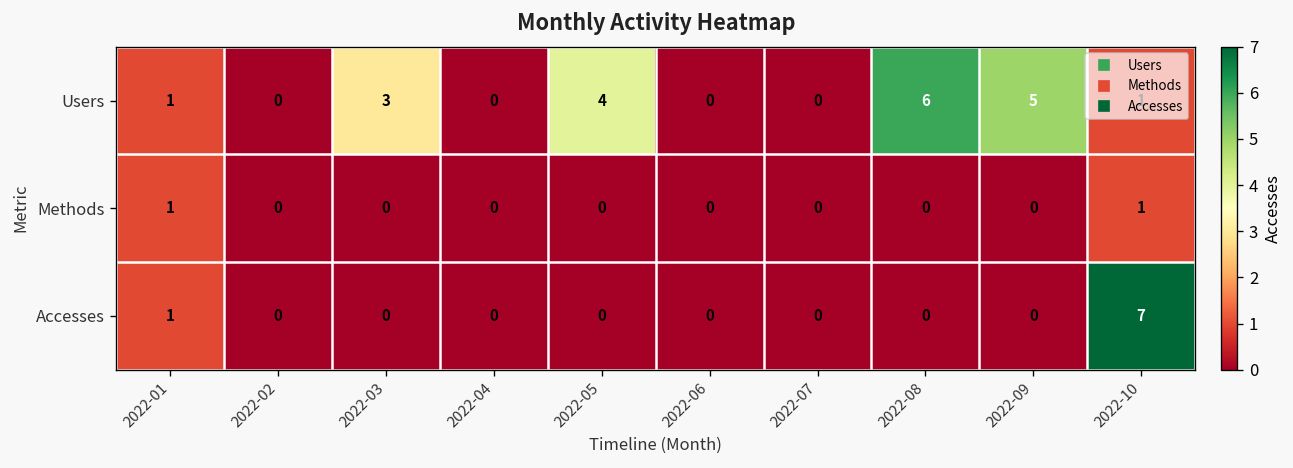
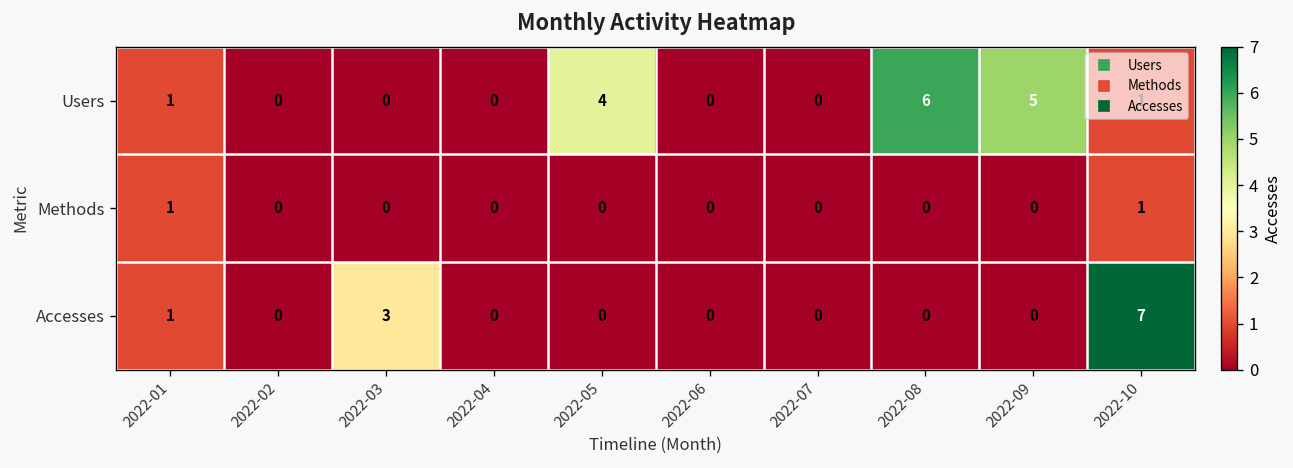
  {
    "Users": {
      "2022-01": 1,
      "2022-02": 0,
-     "2022-03": 3,
+     "2022-03": 0,
      "2022-04": 0,
      "2022-05": 4,
      "2022-06": 0,
      "2022-07": 0,
      "2022-08": 6,
      "2022-09": 5
    },
    "Methods": {
      "2022-01": 1,
      "2022-02": 0,
      "2022-03": 0,
      "2022-04": 0,
      "2022-05": 0,
      "2022-06": 0,
      "2022-07": 0,
      "2022-08": 0,
      "2022-09": 0,
      "2022-10": 1
    },
    "Accesses": {
      "2022-01": 1,
      "2022-02": 0,
-     "2022-03": 0,
+     "2022-03": 3,
      "2022-04": 0,
      "2022-05": 0,
      "2022-06": 0,
      "2022-07": 0,
      "2022-08": 0,
      "2022-09": 0,
      "2022-10": 7
    }
  }
